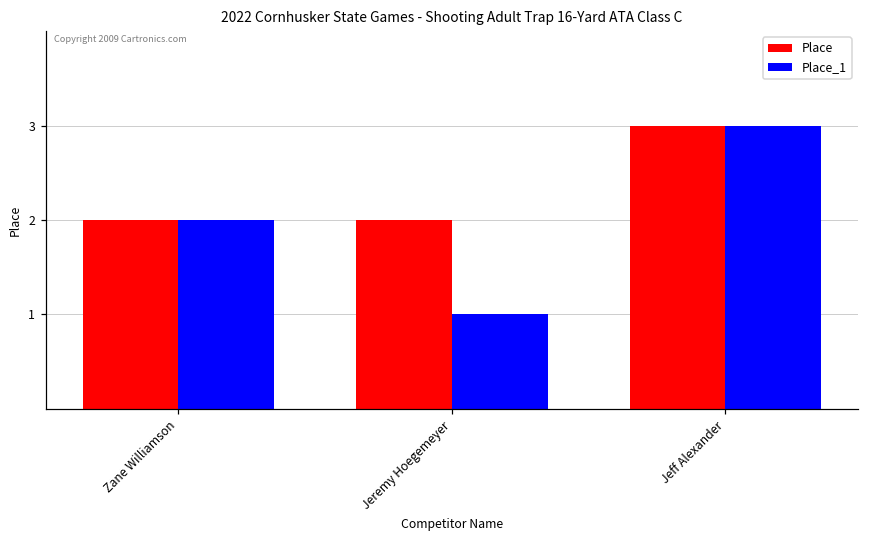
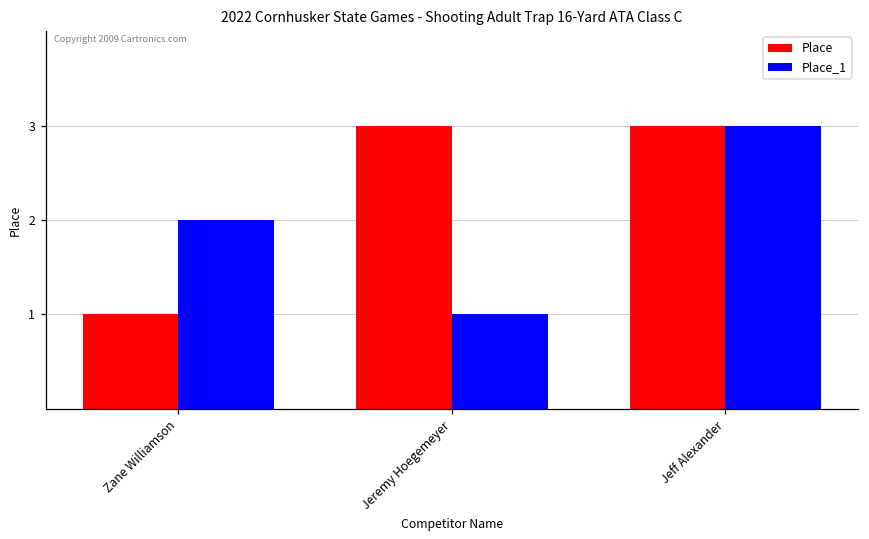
  {
    "Place": {
-     "Zane Williamson": 2,
-     "Jeremy Hoegemeyer": 2,
+     "Zane Williamson": 1,
+     "Jeremy Hoegemeyer": 3,
      "Jeff Alexander": 3
    },
    "Place_1": {
      "Zane Williamson": 2,
      "Jeremy Hoegemeyer": 1,
      "Jeff Alexander": 3
    }
  }
